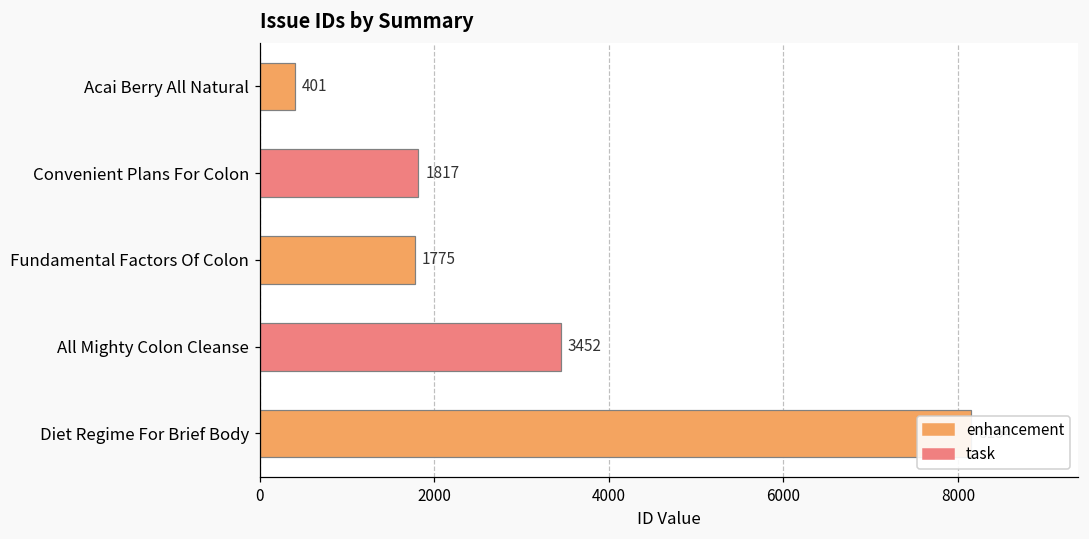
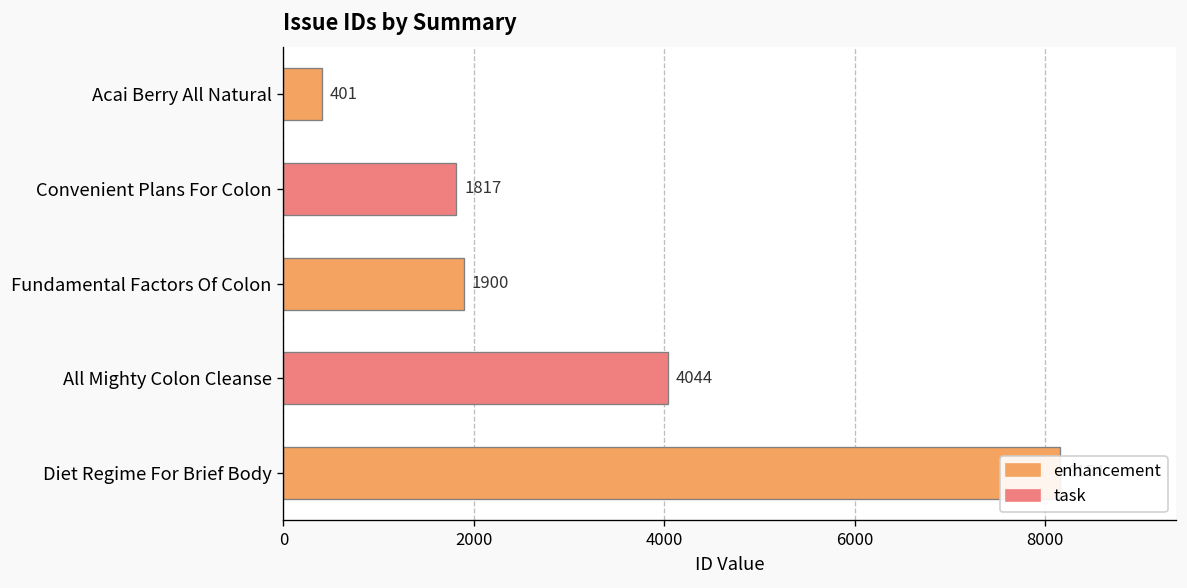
  {
    "Acai Berry All Natural": 401,
    "Convenient Plans For Colon": 1817,
-   "Fundamental Factors Of Colon": 1775,
-   "All Mighty Colon Cleanse": 3452
+   "Fundamental Factors Of Colon": 1900,
+   "All Mighty Colon Cleanse": 4044
  }
